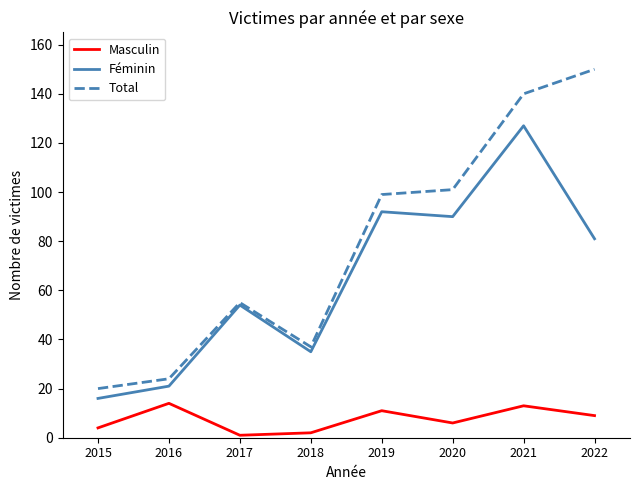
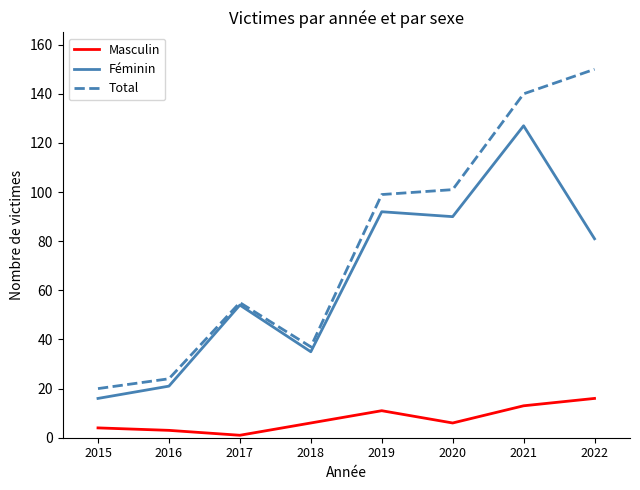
  {
    "Masculin": {
      "2015": 4,
-     "2016": 14,
+     "2016": 3,
      "2017": 1,
-     "2018": 2,
+     "2018": 6,
      "2019": 11,
      "2020": 6,
      "2021": 13,
-     "2022": 9
+     "2022": 16
    }
  }
